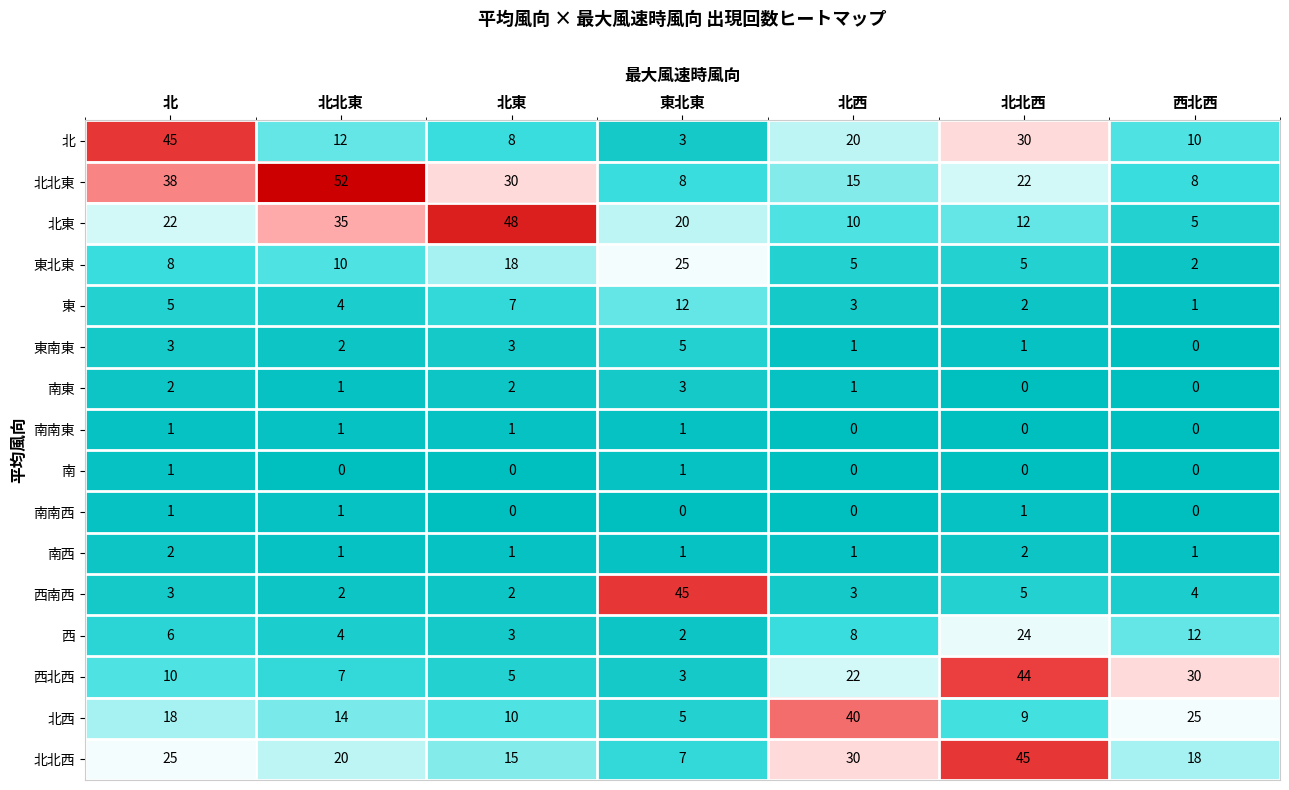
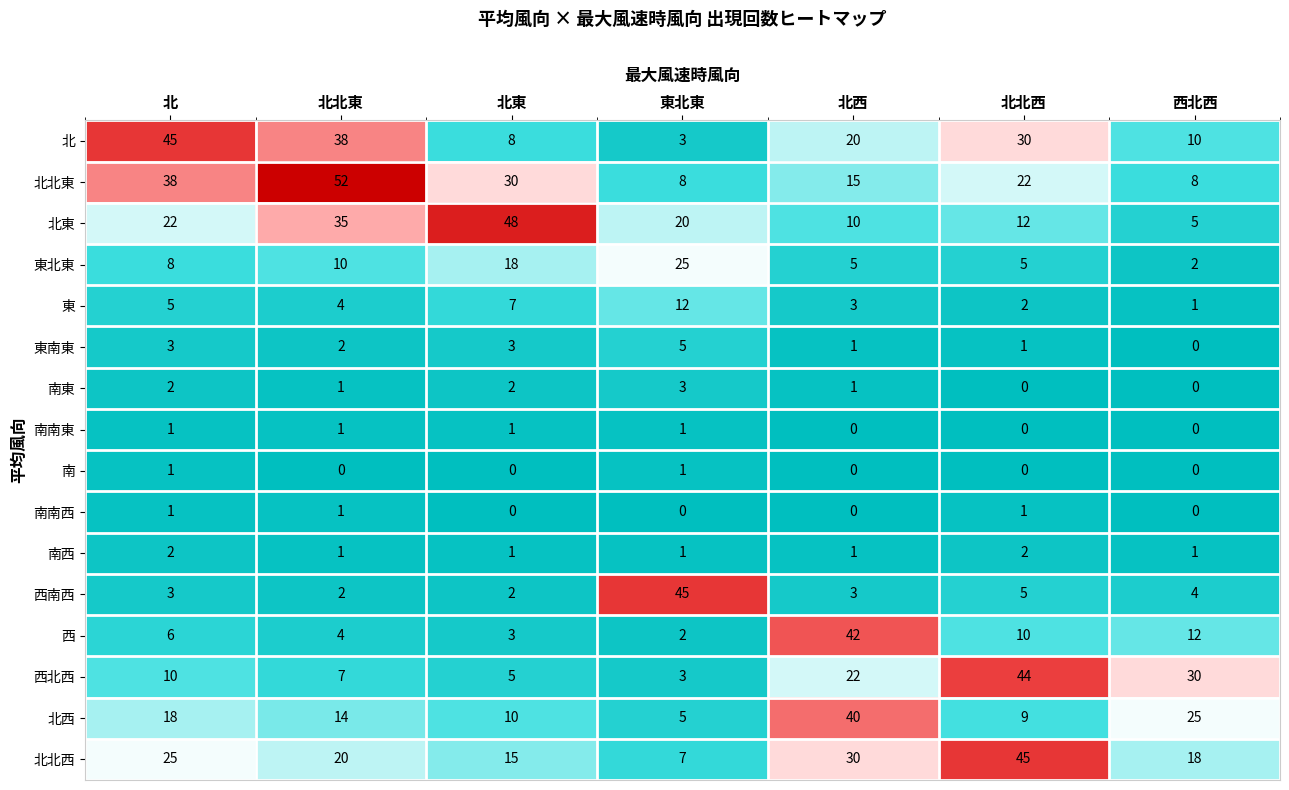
  {
    "北": {
      "北": 45,
-     "北北東": 12,
+     "北北東": 38,
      "北東": 8,
      "東北東": 3,
      "北西": 20,
      "北北西": 30,
      "西北西": 10
    },
    "北北東": {
      "北": 38,
      "北北東": 52,
      "北東": 30,
      "東北東": 8,
      "北西": 15,
      "北北西": 22,
      "西北西": 8
    },
    "北東": {
      "北": 22,
      "北北東": 35,
      "北東": 48,
      "東北東": 20,
      "北西": 10,
      "北北西": 12,
      "西北西": 5
    },
    "東北東": {
      "北": 8,
      "北北東": 10,
      "北東": 18,
      "東北東": 25,
      "北西": 5,
      "北北西": 5,
      "西北西": 2
    },
    "東": {
      "北": 5,
      "北北東": 4,
      "北東": 7,
      "東北東": 12,
      "北西": 3,
      "北北西": 2,
      "西北西": 1
    },
    "東南東": {
      "北": 3,
      "北北東": 2,
      "北東": 3,
      "東北東": 5,
      "北西": 1,
      "北北西": 1,
      "西北西": 0
    },
    "南東": {
      "北": 2,
      "北北東": 1,
      "北東": 2,
      "東北東": 3,
      "北西": 1,
      "北北西": 0,
      "西北西": 0
    },
    "南南東": {
      "北": 1,
      "北北東": 1,
      "北東": 1,
      "東北東": 1,
      "北西": 0,
      "北北西": 0,
      "西北西": 0
    },
    "南": {
      "北": 1,
      "北北東": 0,
      "北東": 0,
      "東北東": 1,
      "北西": 0,
      "北北西": 0,
      "西北西": 0
    },
    "南南西": {
      "北": 1,
      "北北東": 1,
      "北東": 0,
      "東北東": 0,
      "北西": 0,
      "北北西": 1,
      "西北西": 0
    },
    "南西": {
      "北": 2,
      "北北東": 1,
      "北東": 1,
      "東北東": 1,
      "北西": 1,
      "北北西": 2,
      "西北西": 1
    },
    "西南西": {
      "北": 3,
      "北北東": 2,
      "北東": 2,
      "東北東": 45,
      "北西": 3,
      "北北西": 5,
      "西北西": 4
    },
    "西": {
      "北": 6,
      "北北東": 4,
      "北東": 3,
      "東北東": 2,
-     "北西": 8,
-     "北北西": 24,
+     "北西": 42,
+     "北北西": 10,
      "西北西": 12
    },
    "西北西": {
      "北": 10,
      "北北東": 7,
      "北東": 5,
      "東北東": 3,
      "北西": 22,
      "北北西": 44,
      "西北西": 30
    },
    "北西": {
      "北": 18,
      "北北東": 14,
      "北東": 10,
      "東北東": 5,
      "北西": 40,
      "北北西": 9,
      "西北西": 25
    },
    "北北西": {
      "北": 25,
      "北北東": 20,
      "北東": 15,
      "東北東": 7,
      "北西": 30,
      "北北西": 45,
      "西北西": 18
    }
  }
